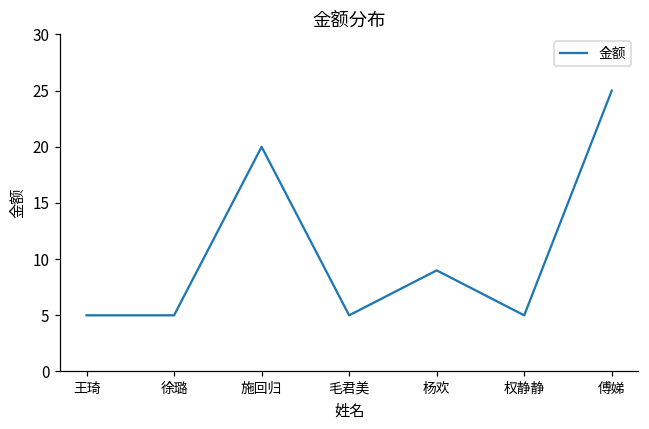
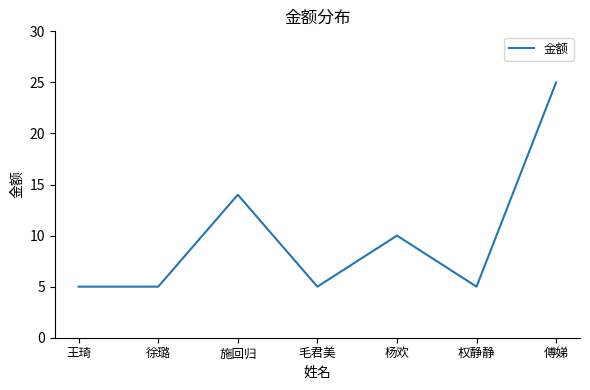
  {
    "王琦": 5,
    "徐璐": 5,
-   "施回归": 20,
+   "施回归": 14,
    "毛君美": 5,
-   "杨欢": 9,
+   "杨欢": 10,
    "权静静": 5,
    "傅娣": 25
  }
